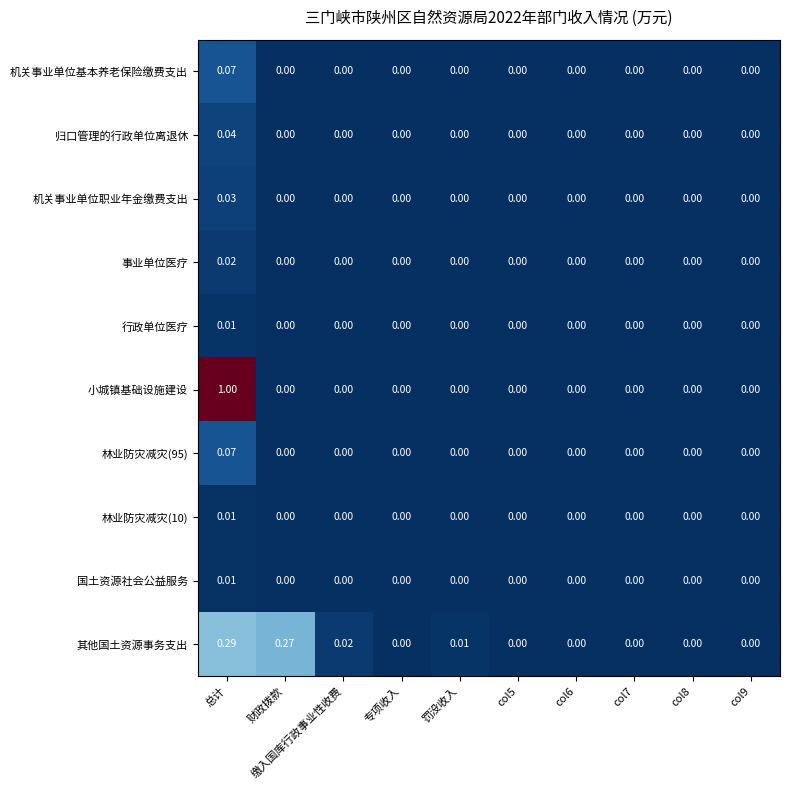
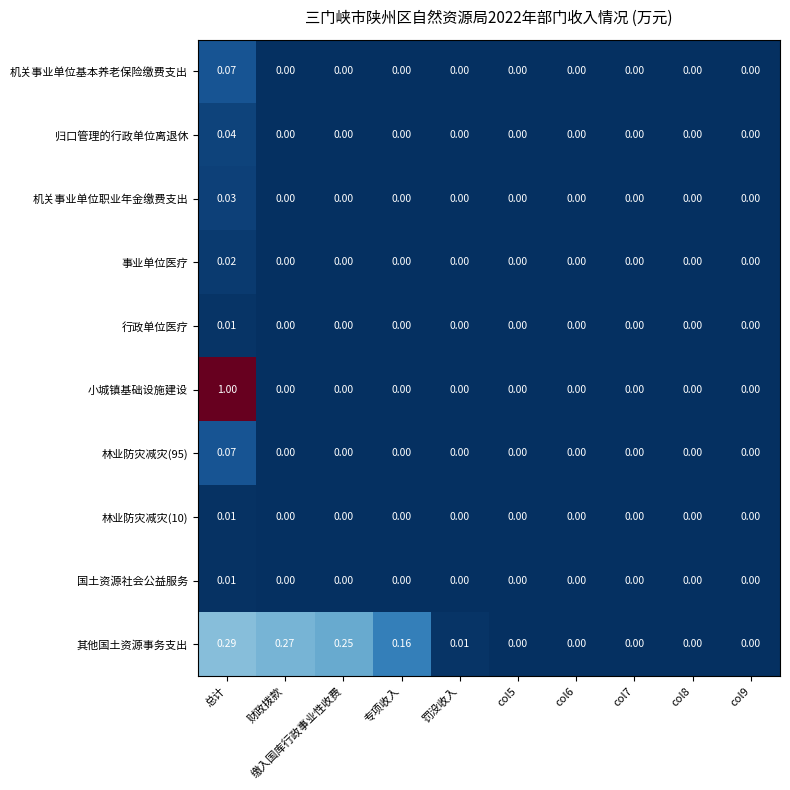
  {
    "机关事业单位基本养老保险缴费支出": {
      "总计": 0.07,
      "财政拨款": 0.00,
      "缴入国库行政事业性收费": 0.00,
      "专项收入": 0.00,
      "罚没收入": 0.00,
      "col5": 0.00,
      "col6": 0.00,
      "col7": 0.00,
      "col8": 0.00,
      "col9": 0.00
    },
    "归口管理的行政单位离退休": {
      "总计": 0.04,
      "财政拨款": 0.00,
      "缴入国库行政事业性收费": 0.00,
      "专项收入": 0.00,
      "罚没收入": 0.00,
      "col5": 0.00,
      "col6": 0.00,
      "col7": 0.00,
      "col8": 0.00,
      "col9": 0.00
    },
    "机关事业单位职业年金缴费支出": {
      "总计": 0.03,
      "财政拨款": 0.00,
      "缴入国库行政事业性收费": 0.00,
      "专项收入": 0.00,
      "罚没收入": 0.00,
      "col5": 0.00,
      "col6": 0.00,
      "col7": 0.00,
      "col8": 0.00,
      "col9": 0.00
    },
    "事业单位医疗": {
      "总计": 0.02,
      "财政拨款": 0.00,
      "缴入国库行政事业性收费": 0.00,
      "专项收入": 0.00,
      "罚没收入": 0.00,
      "col5": 0.00,
      "col6": 0.00,
      "col7": 0.00,
      "col8": 0.00,
      "col9": 0.00
    },
    "行政单位医疗": {
      "总计": 0.01,
      "财政拨款": 0.00,
      "缴入国库行政事业性收费": 0.00,
      "专项收入": 0.00,
      "罚没收入": 0.00,
      "col5": 0.00,
      "col6": 0.00,
      "col7": 0.00,
      "col8": 0.00,
      "col9": 0.00
    },
    "小城镇基础设施建设": {
      "总计": 1.00,
      "财政拨款": 0.00,
      "缴入国库行政事业性收费": 0.00,
      "专项收入": 0.00,
      "罚没收入": 0.00,
      "col5": 0.00,
      "col6": 0.00,
      "col7": 0.00,
      "col8": 0.00,
      "col9": 0.00
    },
    "林业防灾减灾(95)": {
      "总计": 0.07,
      "财政拨款": 0.00,
      "缴入国库行政事业性收费": 0.00,
      "专项收入": 0.00,
      "罚没收入": 0.00,
      "col5": 0.00,
      "col6": 0.00,
      "col7": 0.00,
      "col8": 0.00,
      "col9": 0.00
    },
    "林业防灾减灾(10)": {
      "总计": 0.01,
      "财政拨款": 0.00,
      "缴入国库行政事业性收费": 0.00,
      "专项收入": 0.00,
      "罚没收入": 0.00,
      "col5": 0.00,
      "col6": 0.00,
      "col7": 0.00,
      "col8": 0.00,
      "col9": 0.00
    },
    "国土资源社会公益服务": {
      "总计": 0.01,
      "财政拨款": 0.00,
      "缴入国库行政事业性收费": 0.00,
      "专项收入": 0.00,
      "罚没收入": 0.00,
      "col5": 0.00,
      "col6": 0.00,
      "col7": 0.00,
      "col8": 0.00,
      "col9": 0.00
    },
    "其他国土资源事务支出": {
      "总计": 0.29,
      "财政拨款": 0.27,
-     "缴入国库行政事业性收费": 0.02,
-     "专项收入": 0.00,
+     "缴入国库行政事业性收费": 0.25,
+     "专项收入": 0.16,
      "罚没收入": 0.01,
      "col5": 0.00,
      "col6": 0.00,
      "col7": 0.00,
      "col8": 0.00,
      "col9": 0.00
    }
  }
